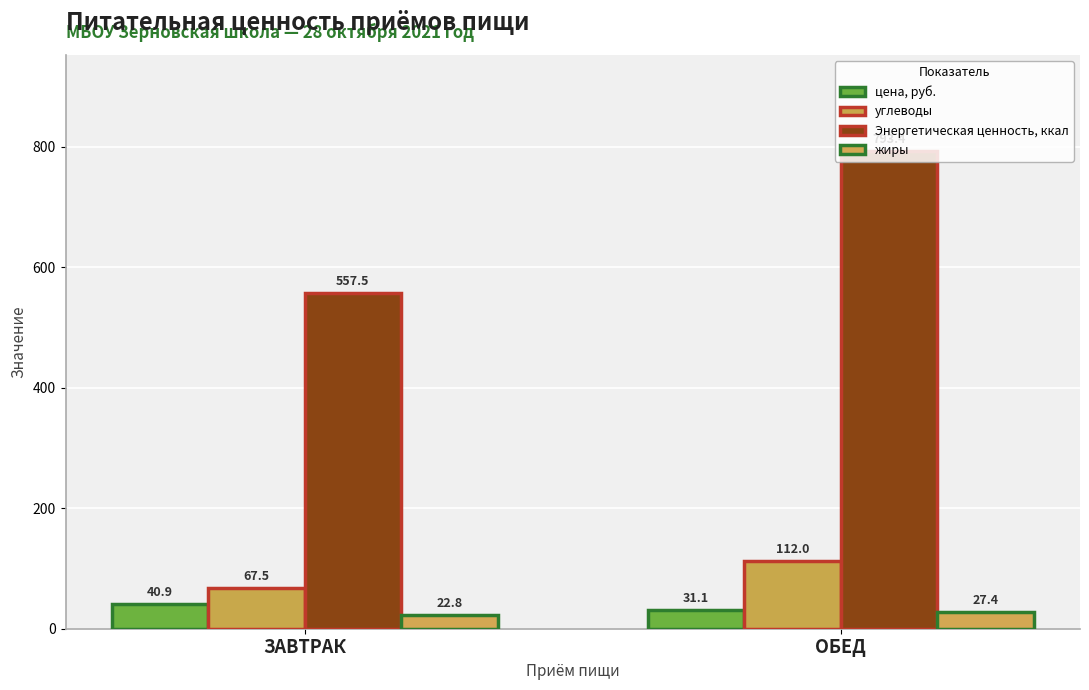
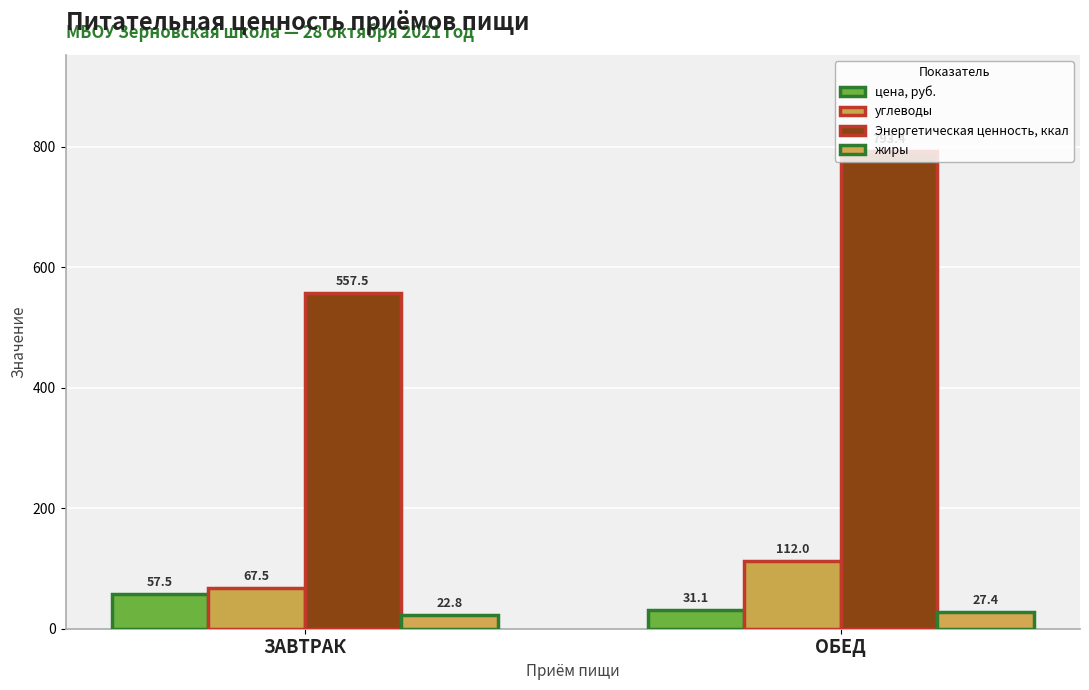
  {
    "цена, руб.": {
-     "ЗАВТРАК": 40.9,
+     "ЗАВТРАК": 57.5,
      "ОБЕД": 31.1
    },
    "Энергетическая ценность, ккал": {
      "ЗАВТРАК": 557.5
    }
  }
